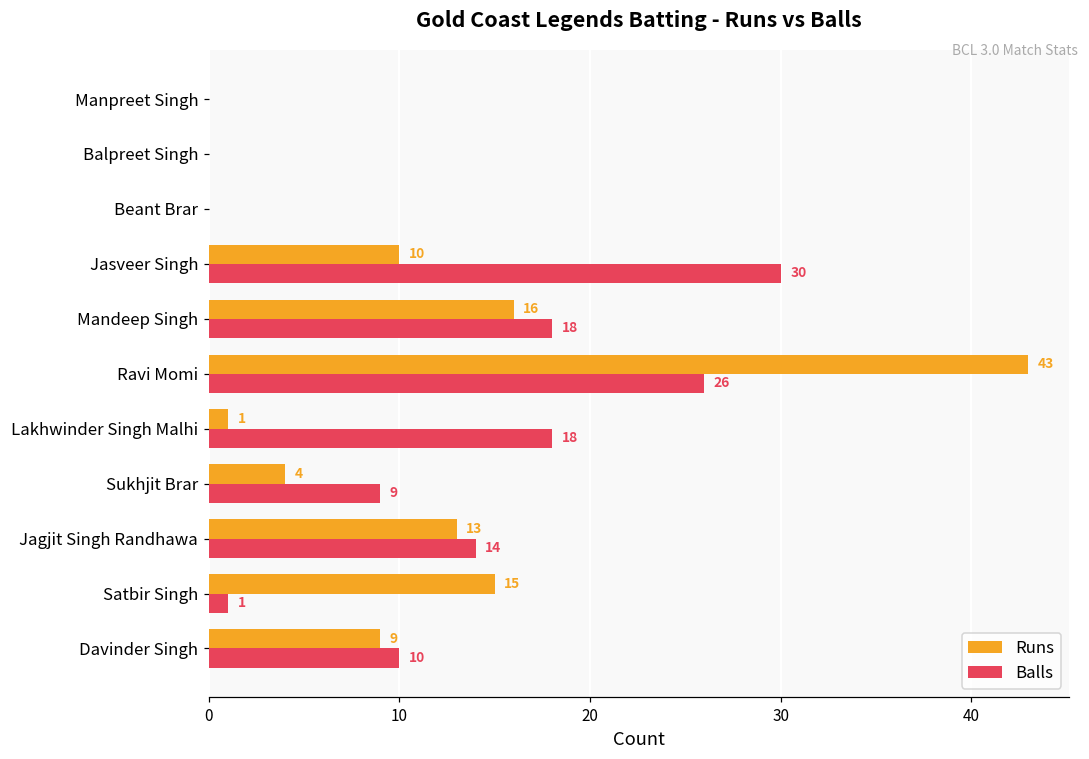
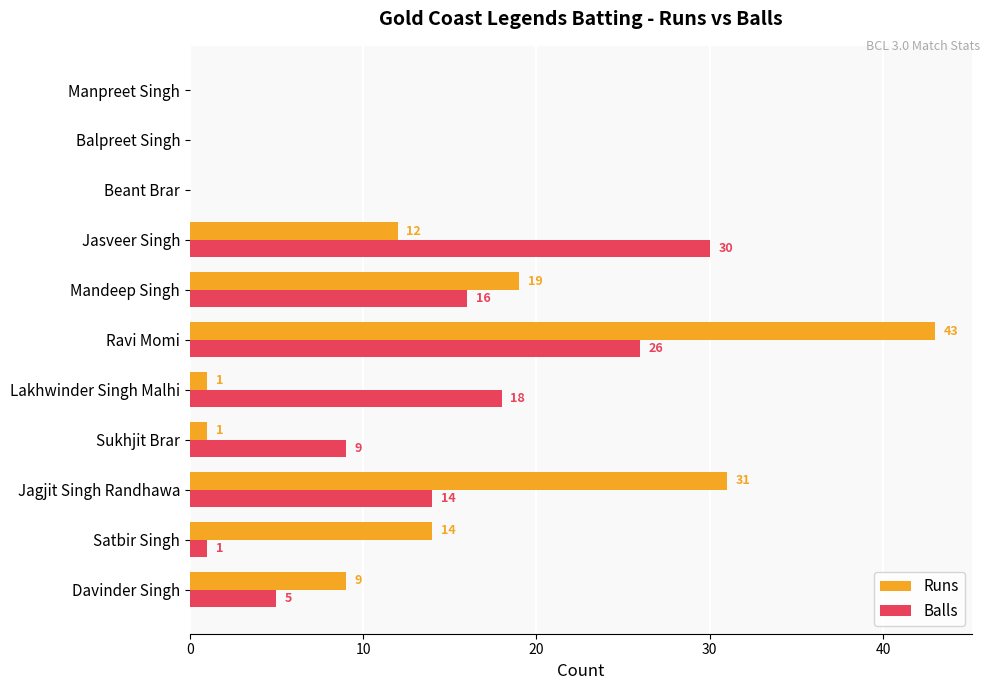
  {
    "Runs": {
-     "Jasveer Singh": 10,
-     "Mandeep Singh": 16,
+     "Jasveer Singh": 12,
+     "Mandeep Singh": 19,
      "Ravi Momi": 43,
      "Lakhwinder Singh Malhi": 1,
-     "Sukhjit Brar": 4,
-     "Jagjit Singh Randhawa": 13,
-     "Satbir Singh": 15,
+     "Sukhjit Brar": 1,
+     "Jagjit Singh Randhawa": 31,
+     "Satbir Singh": 14,
      "Davinder Singh": 9
    },
    "Balls": {
      "Jasveer Singh": 30,
-     "Mandeep Singh": 18,
+     "Mandeep Singh": 16,
      "Ravi Momi": 26,
      "Lakhwinder Singh Malhi": 18,
      "Sukhjit Brar": 9,
      "Jagjit Singh Randhawa": 14,
      "Satbir Singh": 1,
-     "Davinder Singh": 10
+     "Davinder Singh": 5
    }
  }
